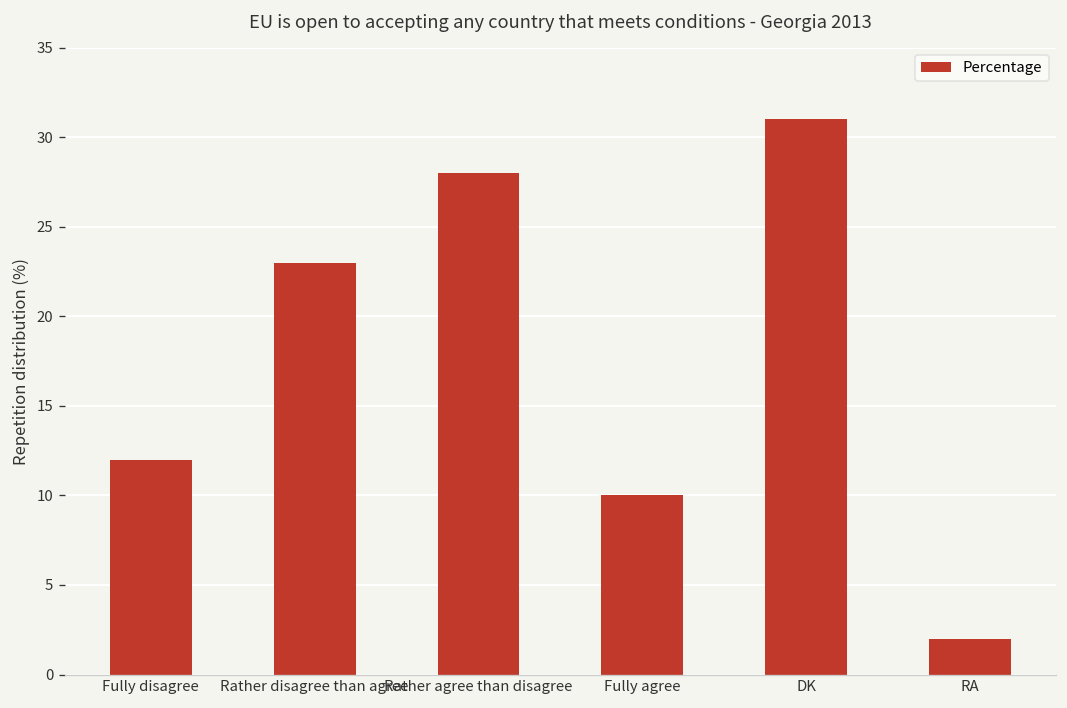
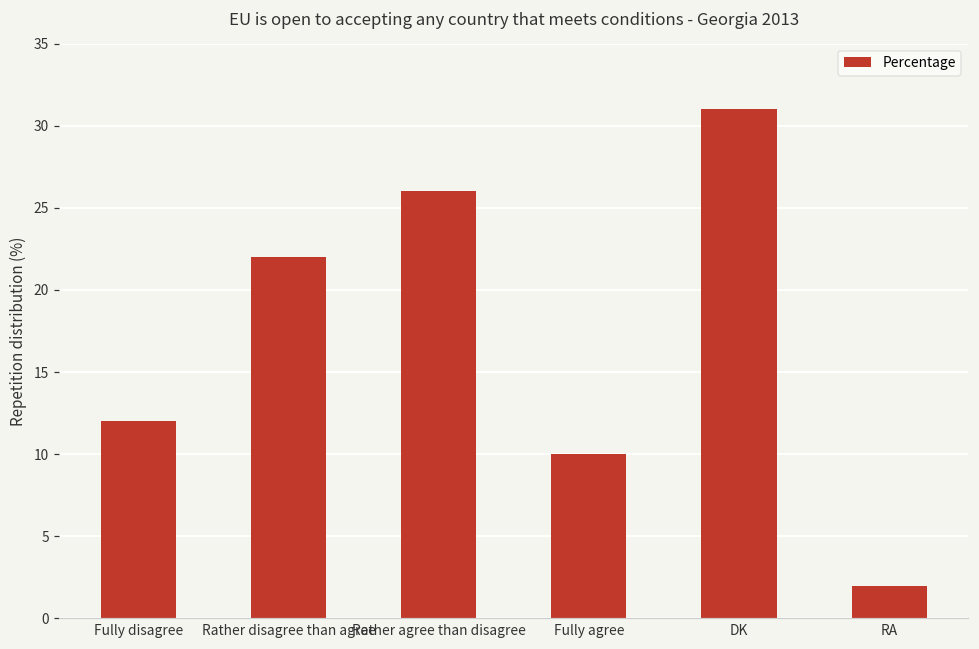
  {
    "Fully disagree": 12,
-   "Rather disagree than agree": 23,
-   "Rather agree than disagree": 28,
+   "Rather disagree than agree": 22,
+   "Rather agree than disagree": 26,
    "Fully agree": 10,
    "DK": 31,
    "RA": 2
  }
